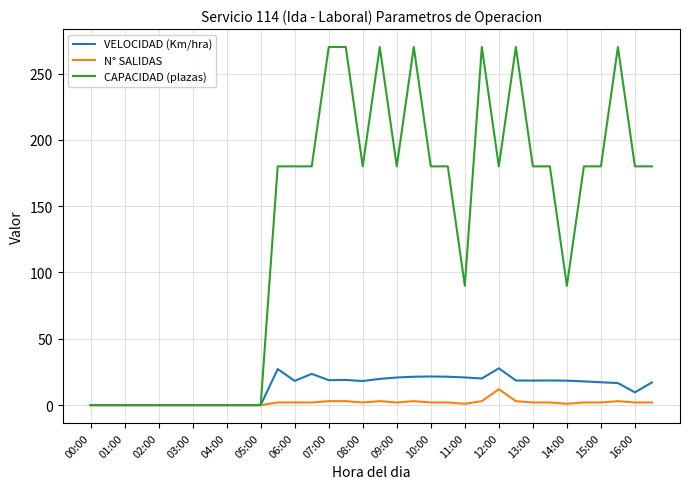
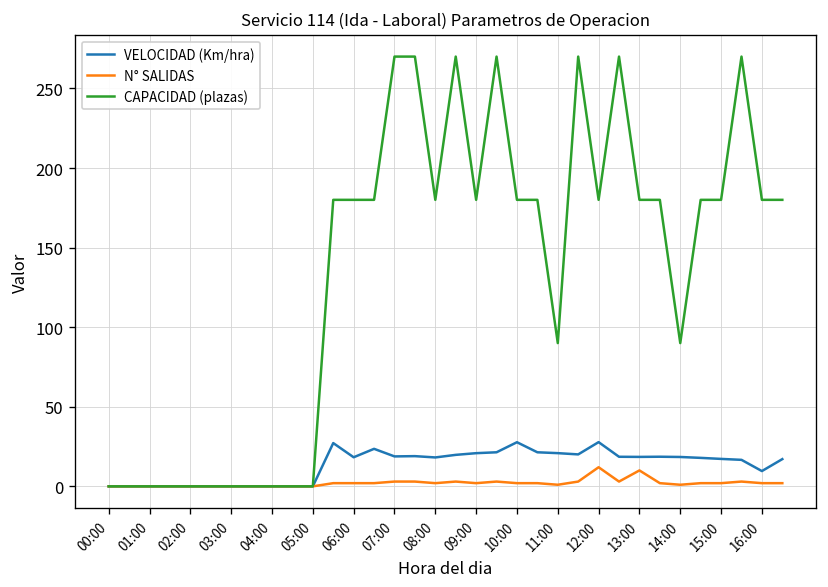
  {
    "VELOCIDAD (Km/hra)": {
      "06:00": 18,
      "07:00": 19,
      "08:00": 18,
      "09:00": 21,
-     "10:00": 22,
+     "10:00": 28,
      "11:00": 21,
      "12:00": 28,
      "13:00": 19,
      "14:00": 18,
      "15:00": 17,
      "16:00": 10
    },
    "N° SALIDAS": {
      "06:00": 2,
      "07:00": 3,
      "08:00": 2,
      "09:00": 2,
      "10:00": 2,
      "11:00": 1,
      "12:00": 12,
-     "13:00": 2,
+     "13:00": 10,
      "14:00": 1,
      "15:00": 2,
      "16:00": 2
    },
    "CAPACIDAD (plazas)": {
      "06:00": 180,
      "07:00": 270,
      "08:00": 180,
      "09:00": 180,
      "10:00": 180,
      "11:00": 90,
      "12:00": 180,
      "13:00": 180,
      "14:00": 90,
      "15:00": 180,
      "16:00": 180
    }
  }
